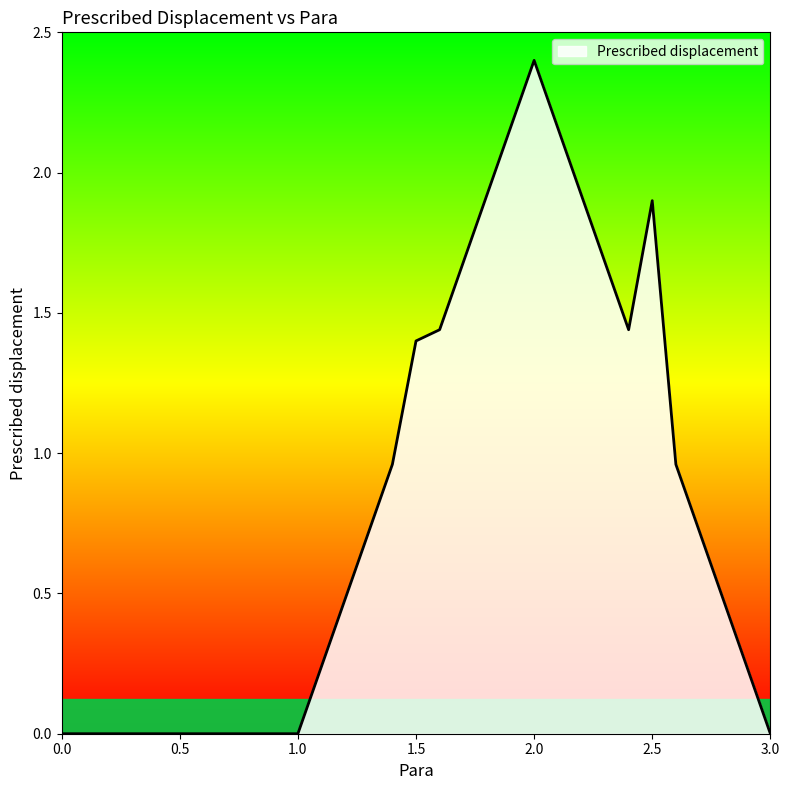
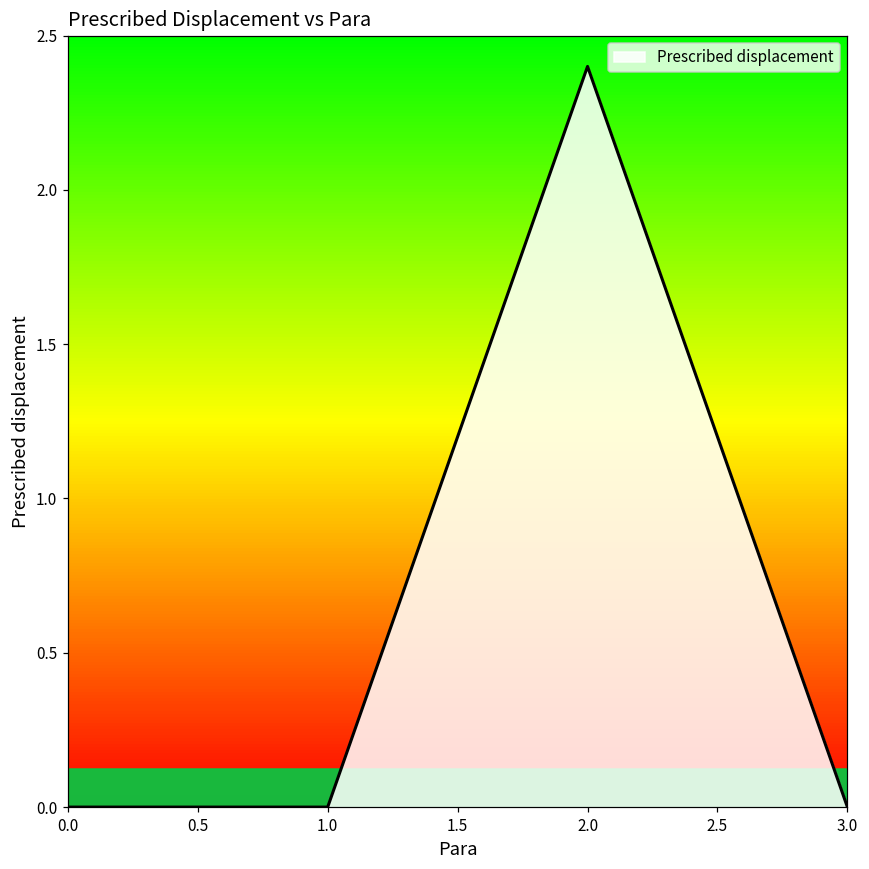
  {
-   "1.5": 1.4,
+   "1.5": 1.2,
    "2.0": 2.4,
-   "2.5": 1.9
+   "2.5": 1.2
  }
